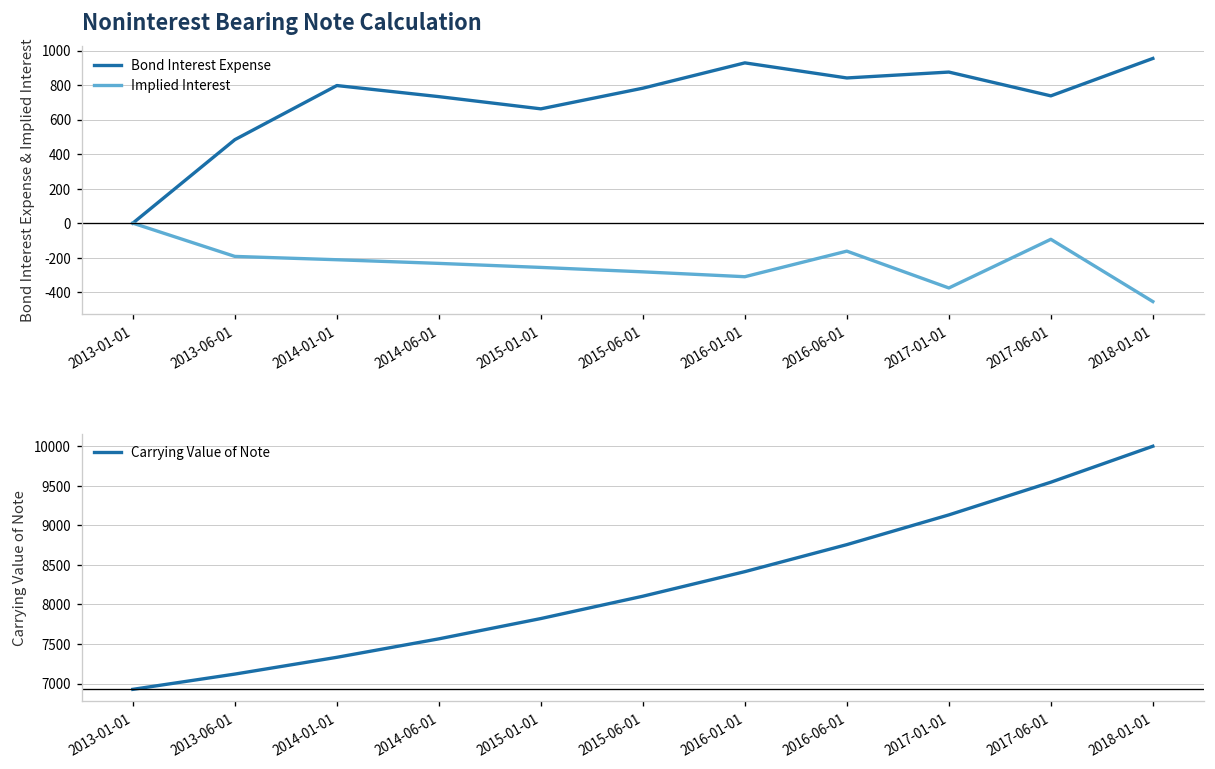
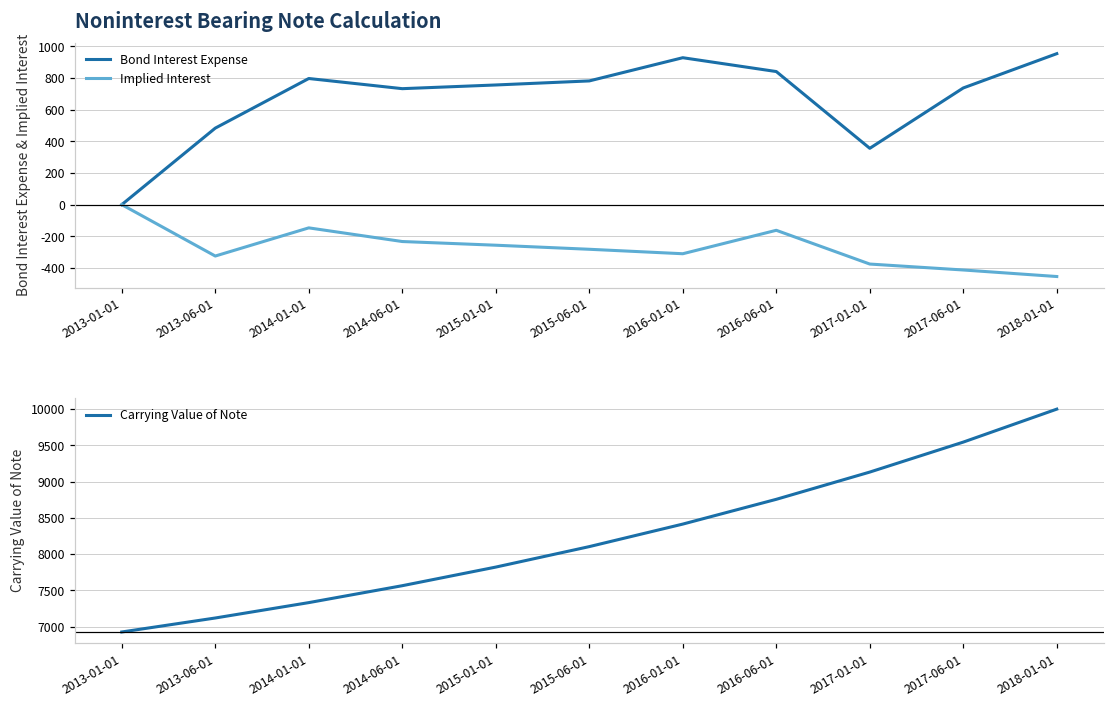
  {
    "Noninterest Bearing Note Calculation": {
      "Bond Interest Expense": {
        "2013-06-01": 480,
        "2014-01-01": 800,
        "2014-06-01": 730,
-       "2015-01-01": 660,
+       "2015-01-01": 760,
        "2015-06-01": 780,
        "2016-01-01": 930,
        "2016-06-01": 840,
-       "2017-01-01": 880,
+       "2017-01-01": 360,
        "2017-06-01": 740,
        "2018-01-01": 950
      },
      "Implied Interest": {
-       "2013-06-01": -190,
-       "2014-01-01": -210,
+       "2013-06-01": -320,
+       "2014-01-01": -150,
        "2014-06-01": -230,
        "2015-01-01": -260,
        "2015-06-01": -280,
        "2016-01-01": -310,
        "2016-06-01": -160,
        "2017-01-01": -380,
-       "2017-06-01": -90,
+       "2017-06-01": -410,
        "2018-01-01": -450
      }
    }
  }
